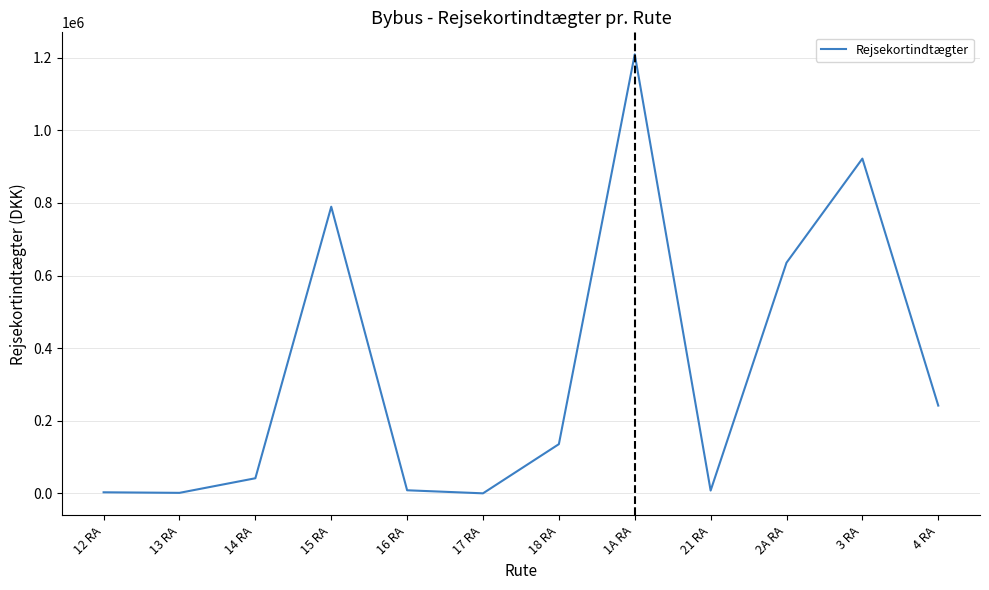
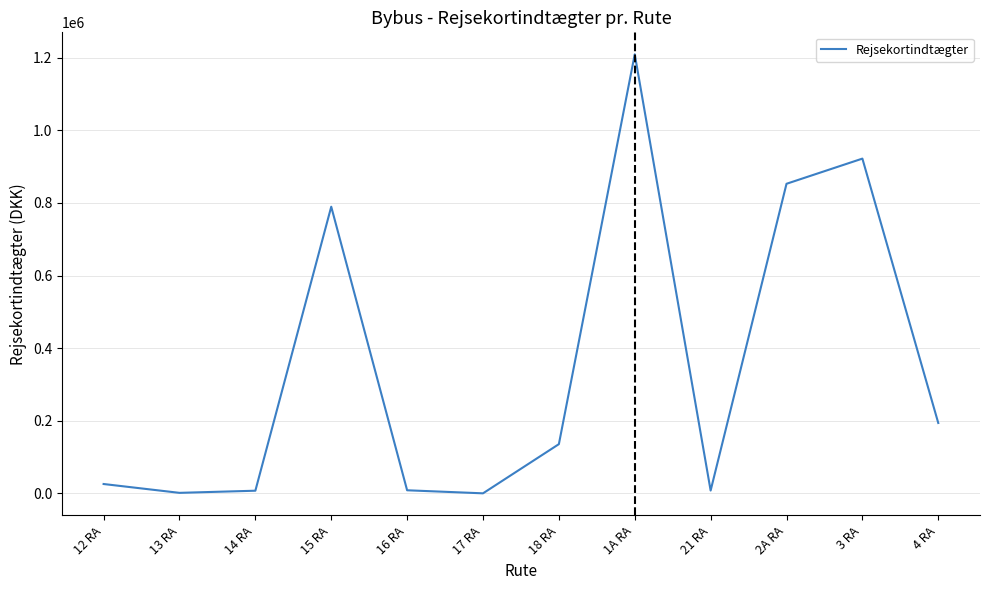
  {
-   "12 RA": 0,
+   "12 RA": 30000,
    "13 RA": 0,
-   "14 RA": 40000,
+   "14 RA": 10000,
    "15 RA": 790000,
    "16 RA": 10000,
    "17 RA": 0,
    "18 RA": 140000,
    "1A RA": 1210000,
    "21 RA": 10000,
-   "2A RA": 640000,
+   "2A RA": 850000,
    "3 RA": 920000,
-   "4 RA": 240000
+   "4 RA": 190000
  }
